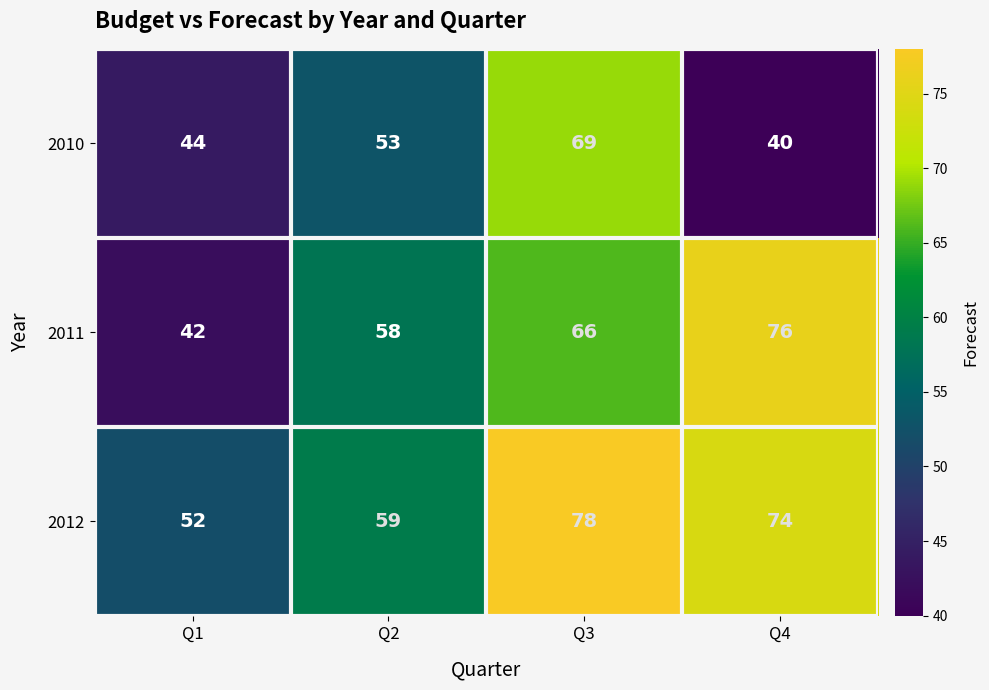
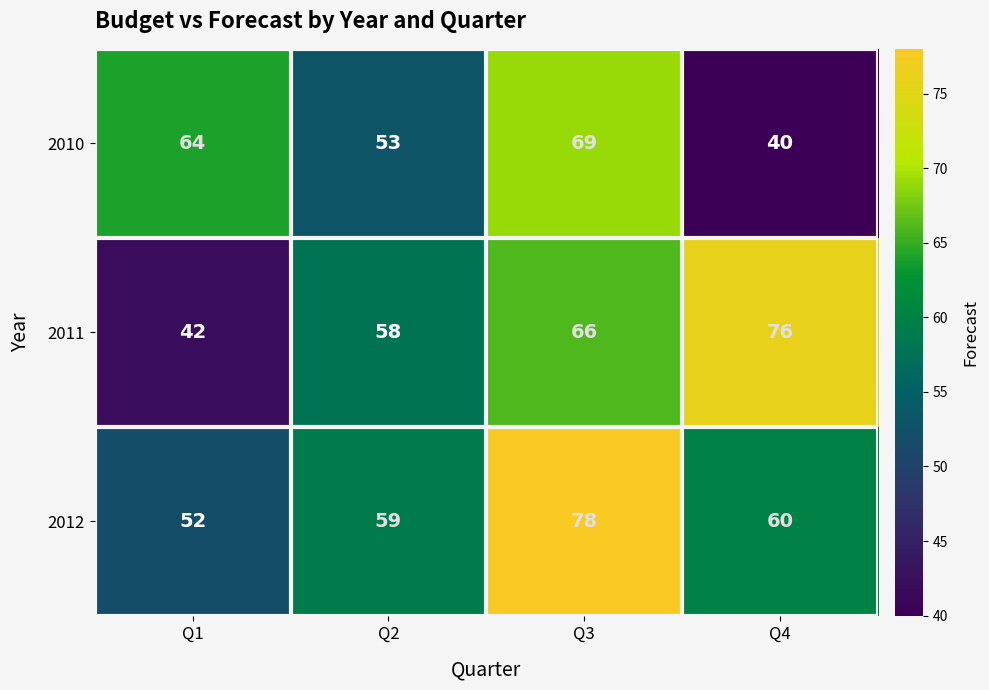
  {
    "2010": {
-     "Q1": 44,
+     "Q1": 64,
      "Q2": 53,
      "Q3": 69,
      "Q4": 40
    },
    "2011": {
      "Q1": 42,
      "Q2": 58,
      "Q3": 66,
      "Q4": 76
    },
    "2012": {
      "Q1": 52,
      "Q2": 59,
      "Q3": 78,
-     "Q4": 74
+     "Q4": 60
    }
  }
